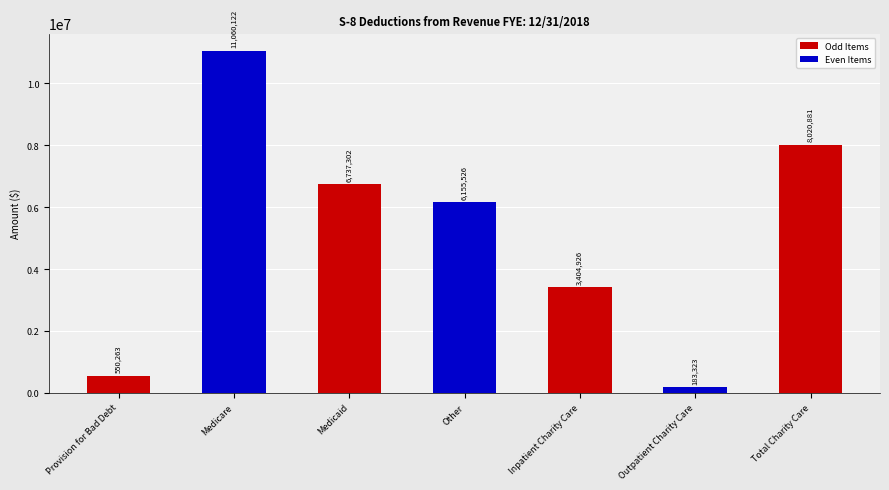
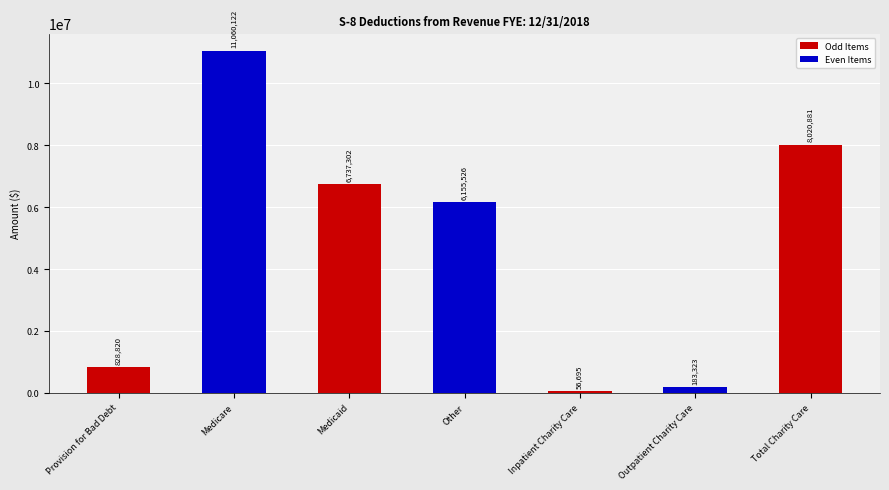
  {
-   "Provision for Bad Debt": "550,263",
+   "Provision for Bad Debt": "828,820",
    "Medicare": "11,060,122",
    "Medicaid": "6,737,302",
    "Other": "6,155,526",
-   "Inpatient Charity Care": "3,404,926",
+   "Inpatient Charity Care": "56,695",
    "Outpatient Charity Care": "183,323",
    "Total Charity Care": "8,020,881"
  }
